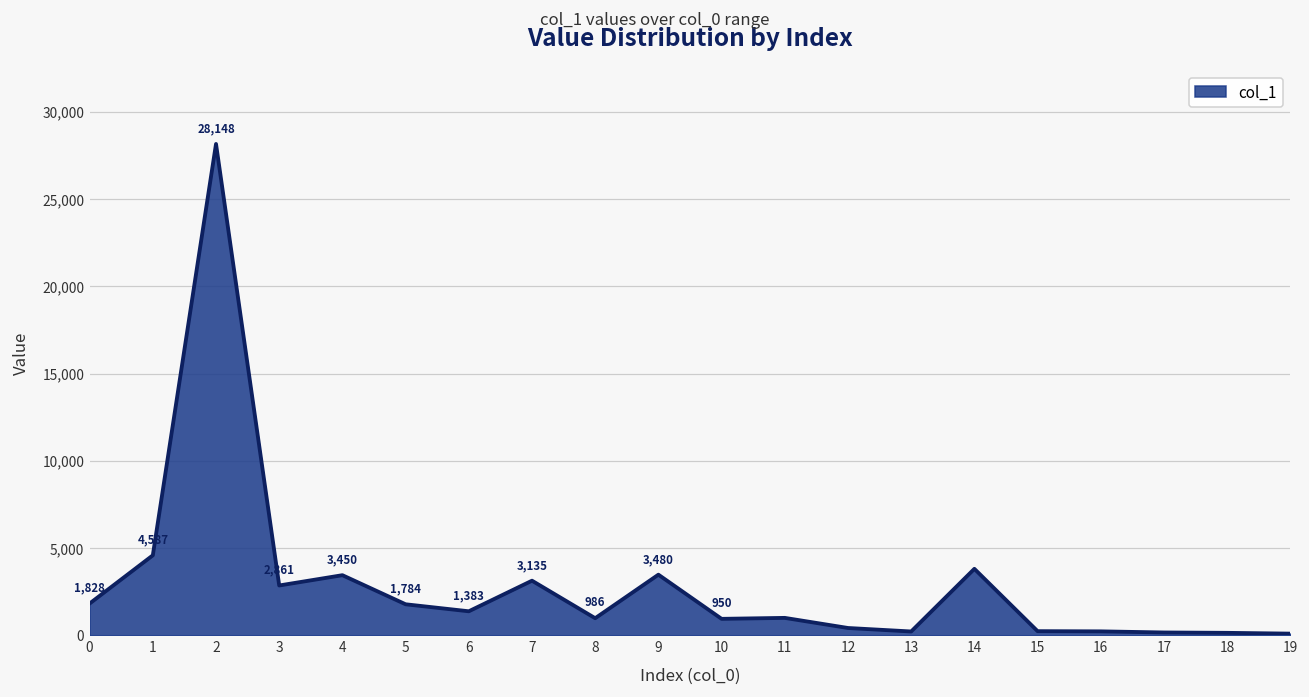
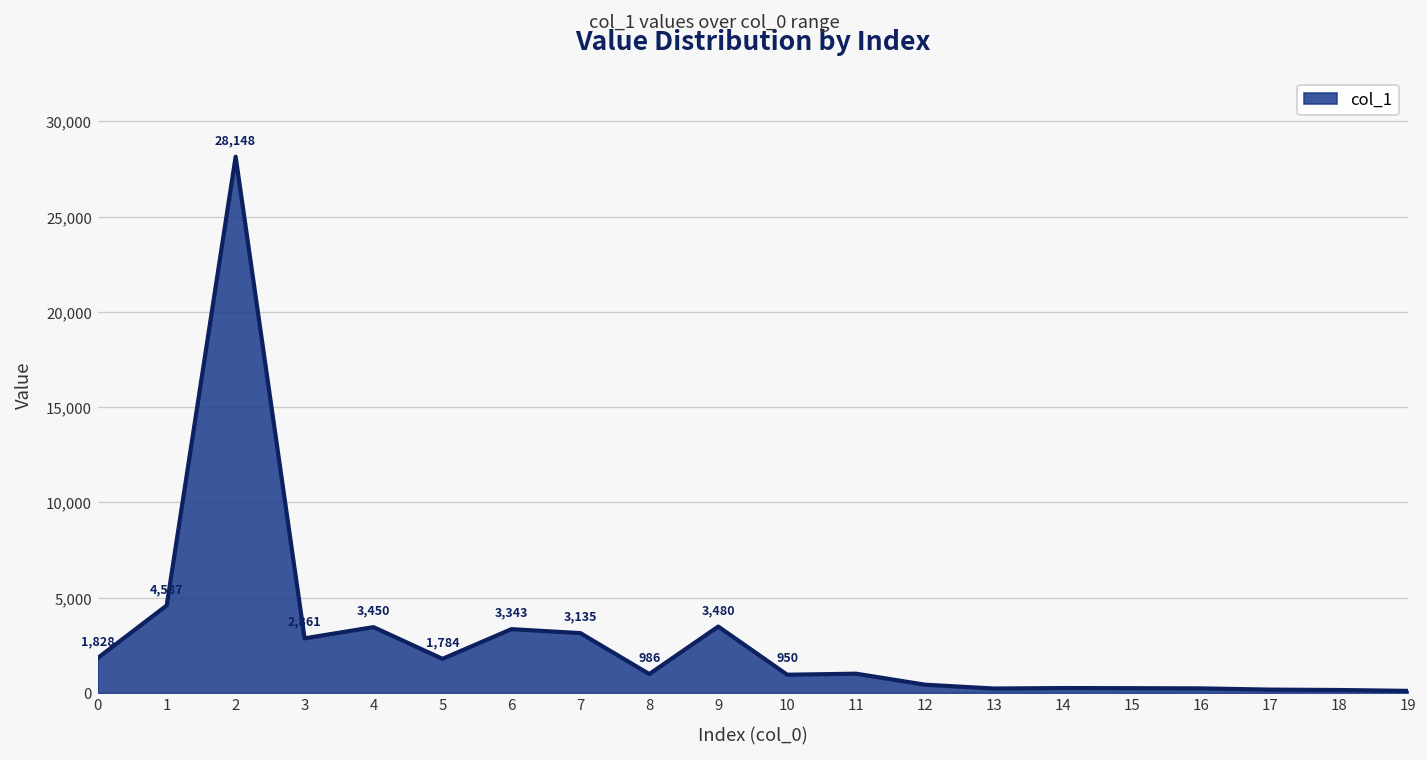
  {
    "0": "1,828",
    "1": "4,587",
    "2": "28,148",
    "3": "2,861",
    "4": "3,450",
    "5": "1,784",
-   "6": "1,383",
+   "6": "3,343",
    "7": "3,135",
    "8": "986",
    "9": "3,480",
    "10": "950",
-   "14": "3,800"
+   "14": "300"
  }
